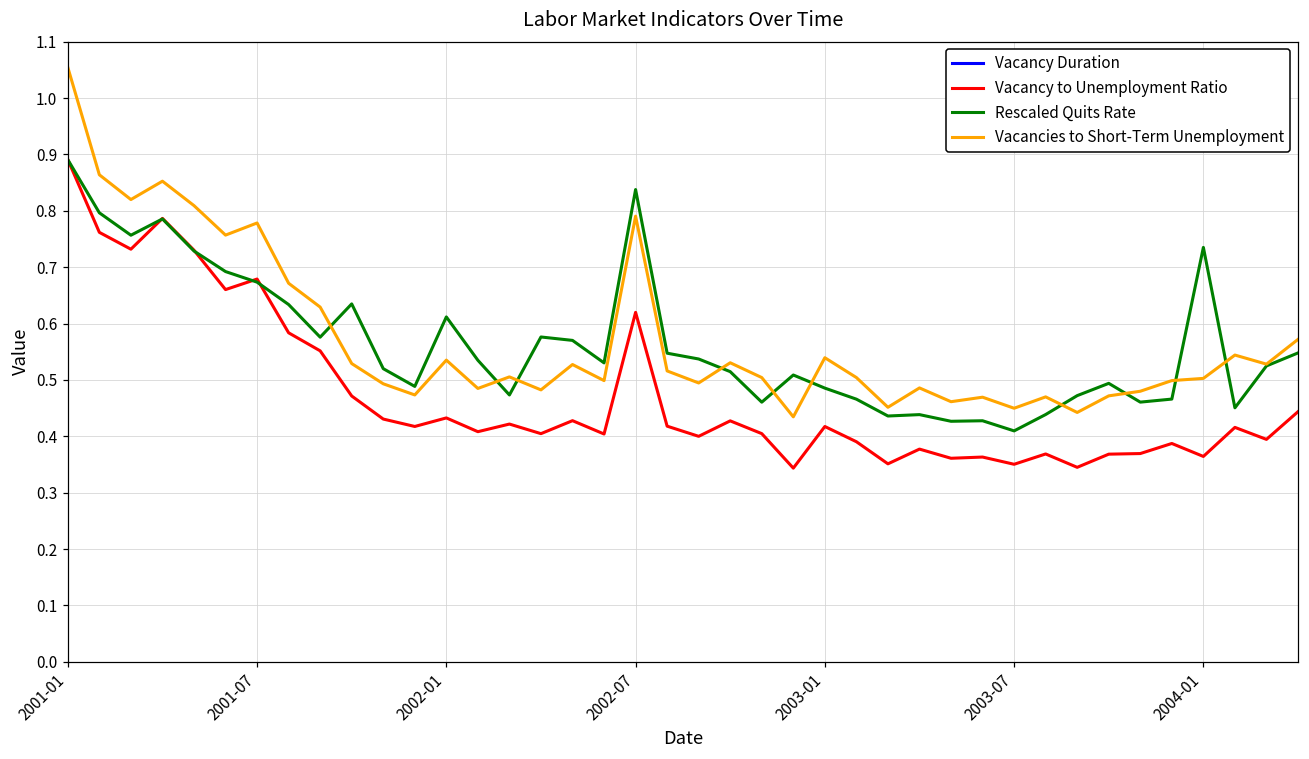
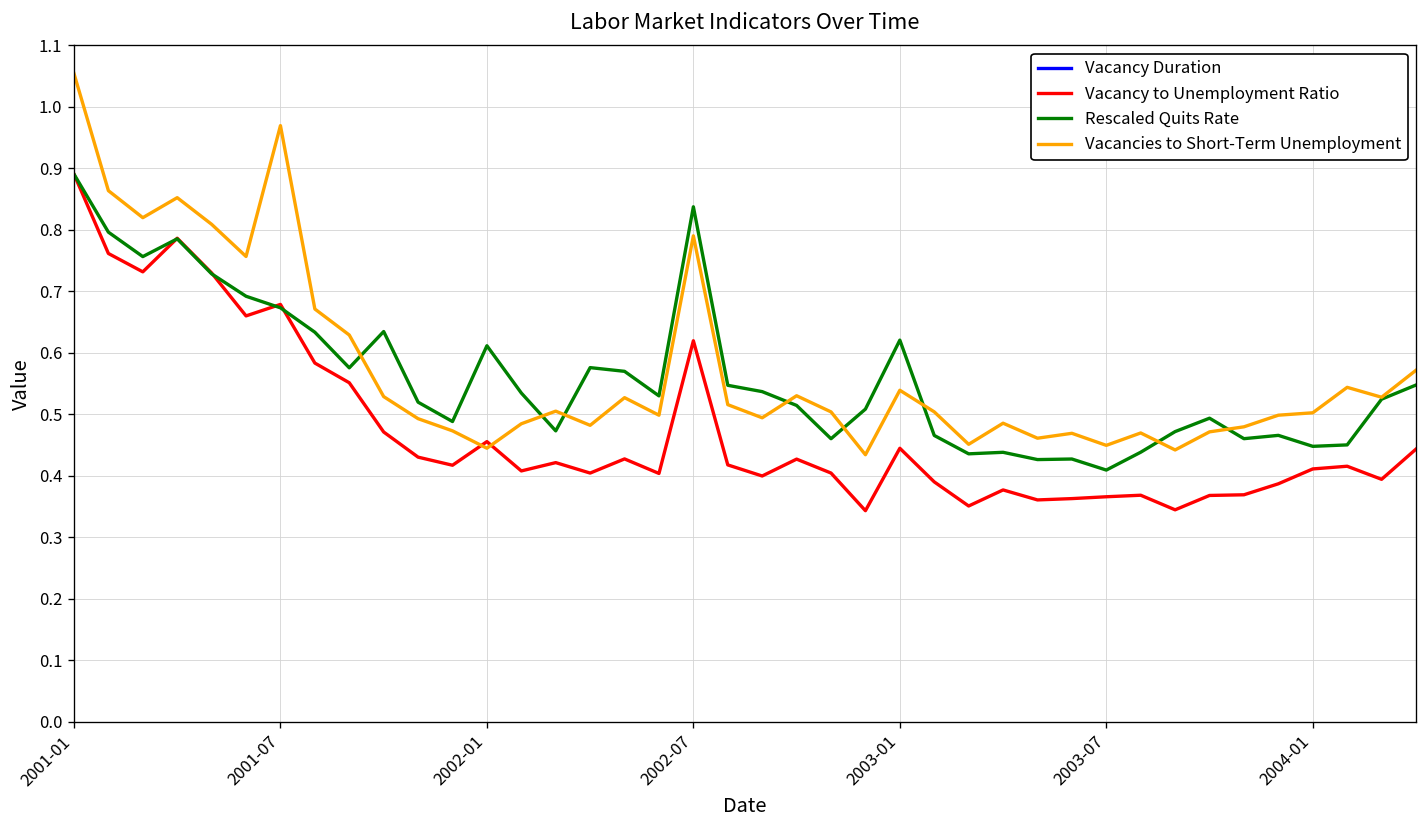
  {
    "Vacancy to Unemployment Ratio": {
      "2001-07": 0.68,
-     "2002-01": 0.43,
+     "2002-01": 0.46,
      "2002-07": 0.62,
-     "2003-01": 0.42,
-     "2003-07": 0.35,
-     "2004-01": 0.36
+     "2003-01": 0.44,
+     "2003-07": 0.37,
+     "2004-01": 0.41
    },
    "Rescaled Quits Rate": {
      "2001-07": 0.67,
      "2002-01": 0.61,
      "2002-07": 0.84,
-     "2003-01": 0.49,
+     "2003-01": 0.62,
      "2003-07": 0.41,
-     "2004-01": 0.74
+     "2004-01": 0.45
    },
    "Vacancies to Short-Term Unemployment": {
      "2001-01": 1.05,
-     "2001-07": 0.78,
-     "2002-01": 0.54,
+     "2001-07": 0.97,
+     "2002-01": 0.45,
      "2002-07": 0.79,
      "2003-01": 0.54,
      "2003-07": 0.45,
      "2004-01": 0.50
    }
  }
